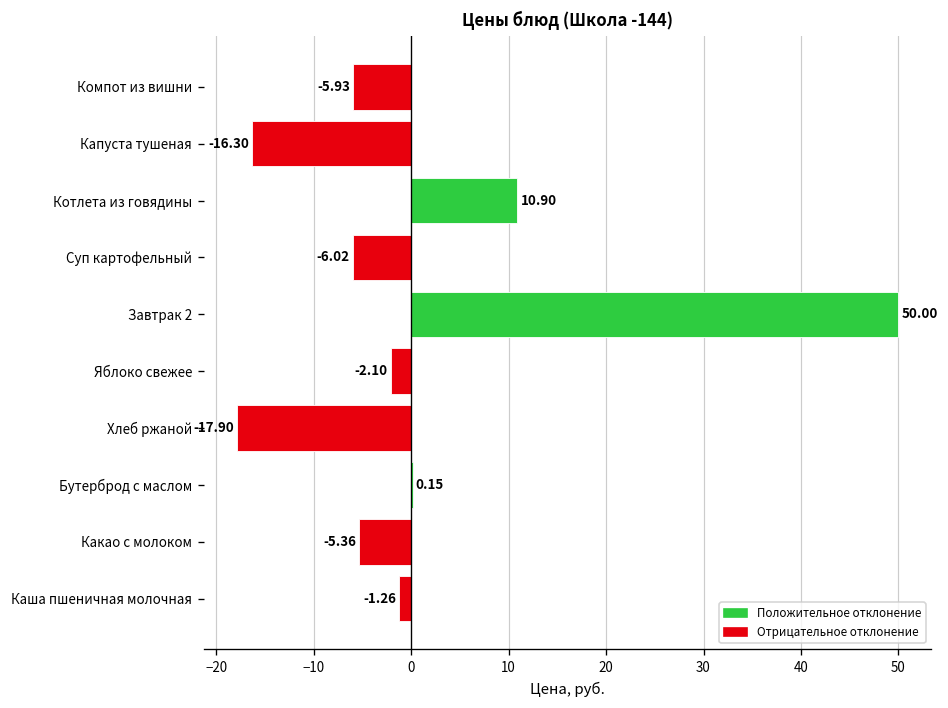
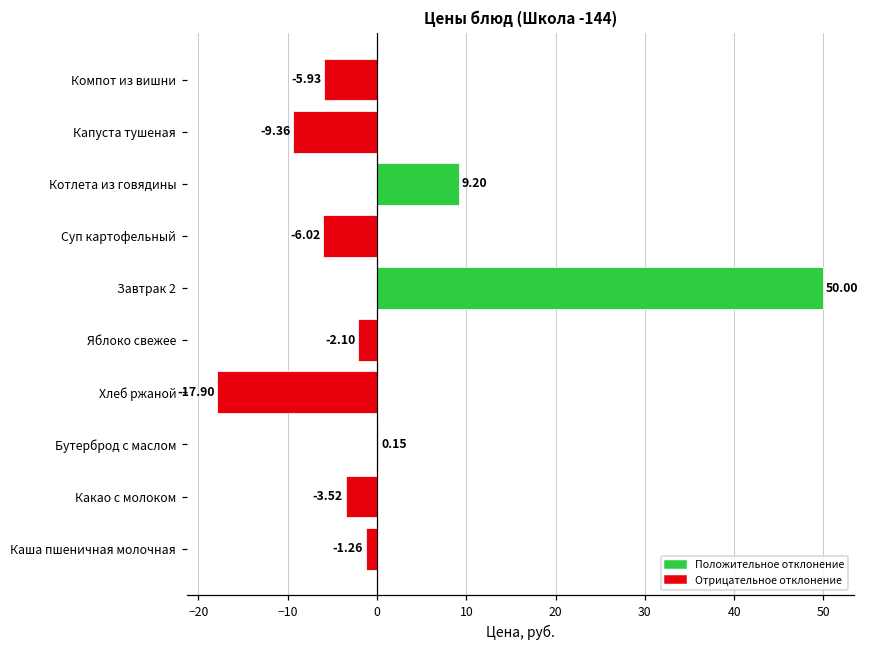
  {
    "Компот из вишни": -5.93,
-   "Капуста тушеная": -16.30,
-   "Котлета из говядины": 10.90,
+   "Капуста тушеная": -9.36,
+   "Котлета из говядины": 9.20,
    "Суп картофельный": -6.02,
    "Завтрак 2": 50.00,
    "Яблоко свежее": -2.10,
    "Хлеб ржаной": -17.90,
    "Бутерброд с маслом": 0.15,
-   "Какао с молоком": -5.36,
+   "Какао с молоком": -3.52,
    "Каша пшеничная молочная": -1.26
  }
